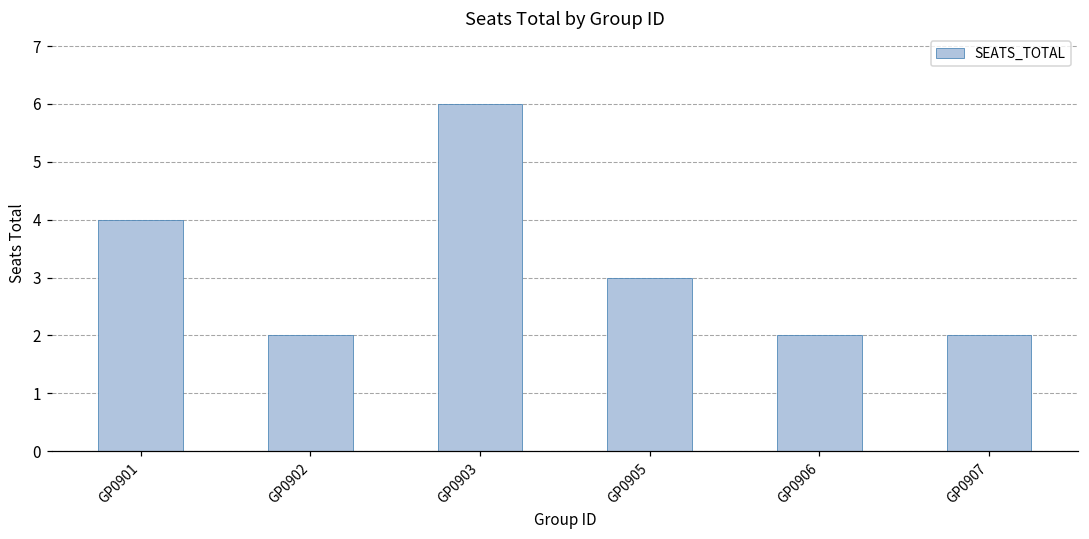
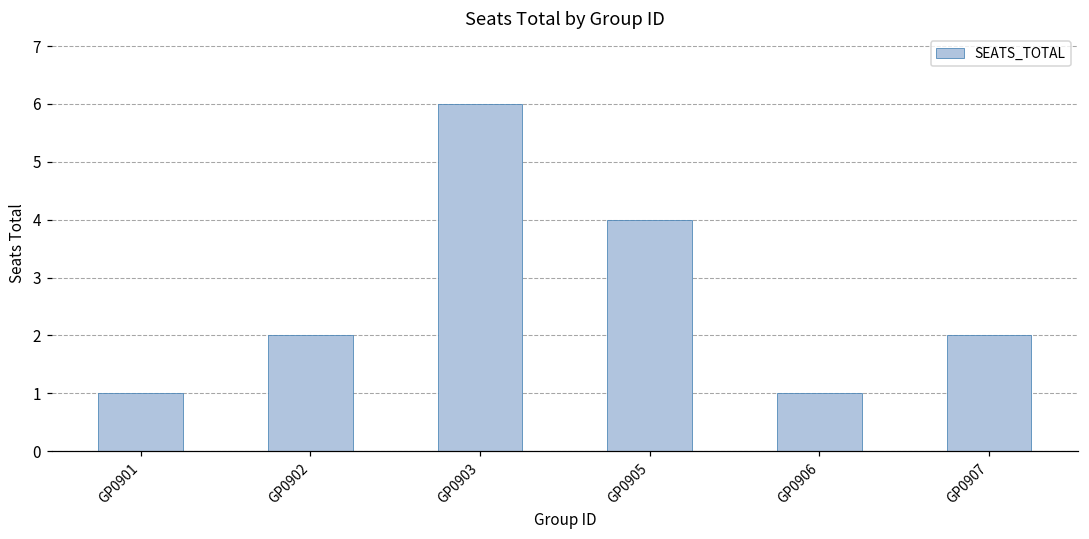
  {
-   "GP0901": 4,
+   "GP0901": 1,
    "GP0902": 2,
    "GP0903": 6,
-   "GP0905": 3,
-   "GP0906": 2,
+   "GP0905": 4,
+   "GP0906": 1,
    "GP0907": 2
  }
